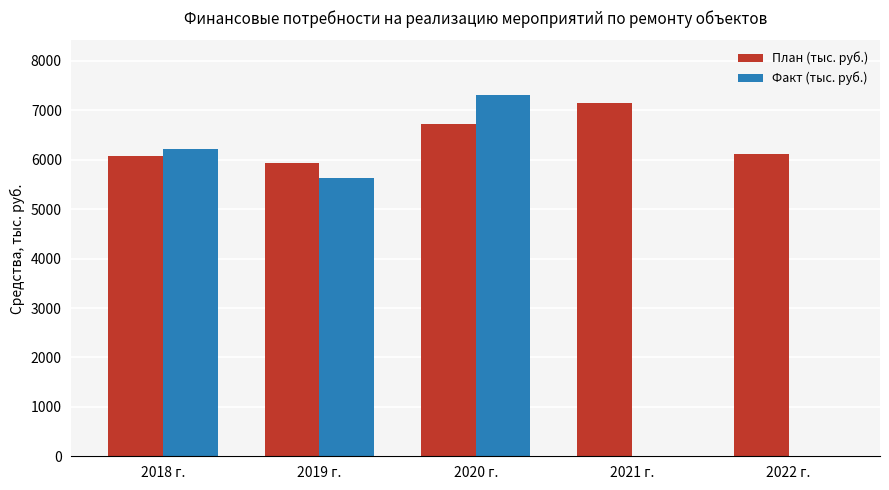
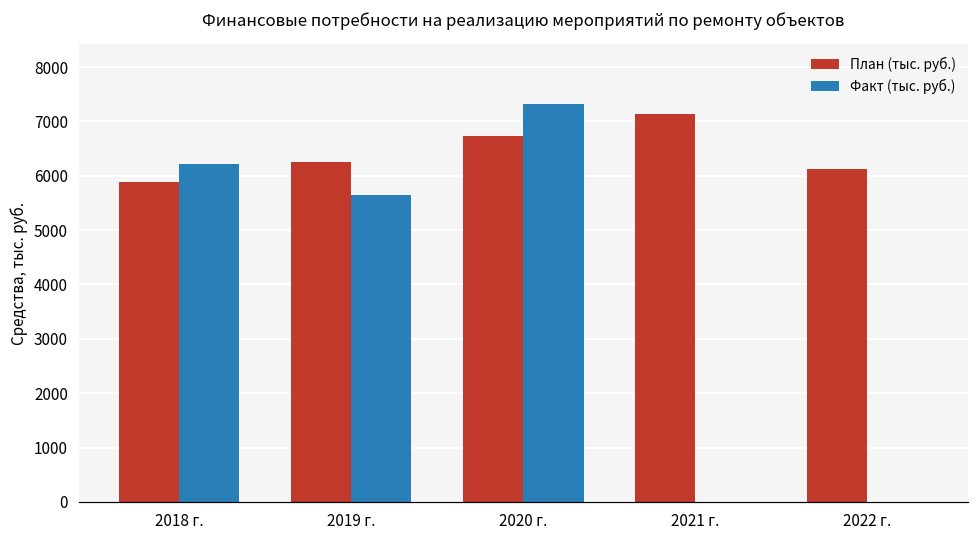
  {
    "План (тыс. руб.)": {
-     "2018 г.": 6100,
-     "2019 г.": 5900,
+     "2018 г.": 5900,
+     "2019 г.": 6300,
      "2020 г.": 6700,
      "2021 г.": 7100,
      "2022 г.": 6100
    },
    "Факт (тыс. руб.)": {
      "2018 г.": 6200,
      "2019 г.": 5600,
      "2020 г.": 7300,
      "2021 г.": 0,
      "2022 г.": 0
    }
  }
